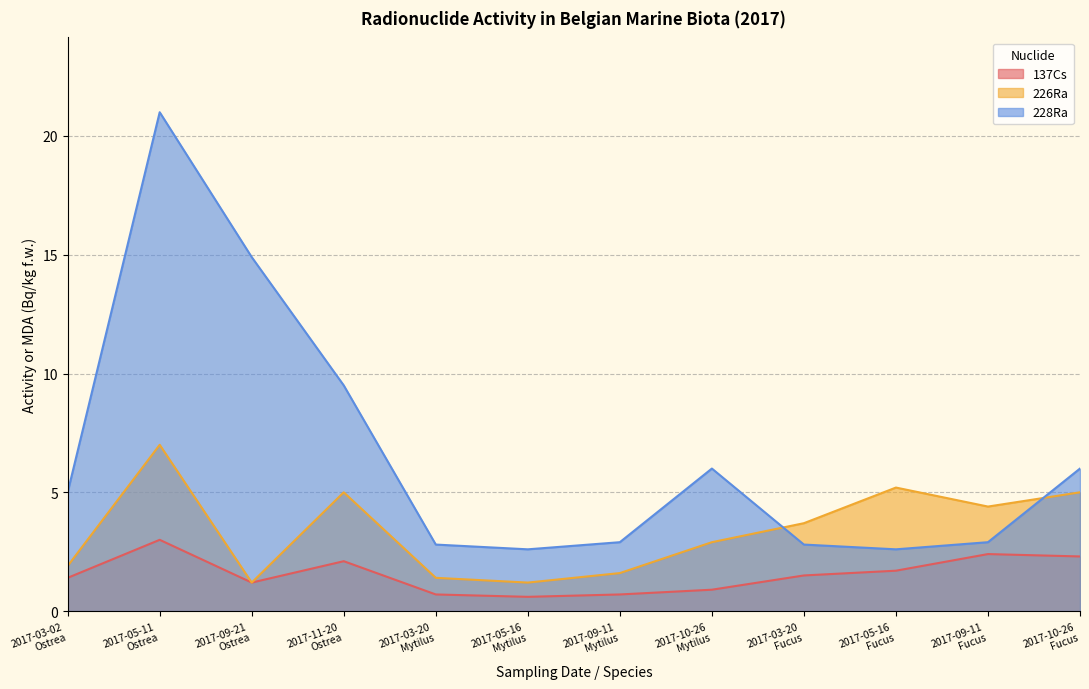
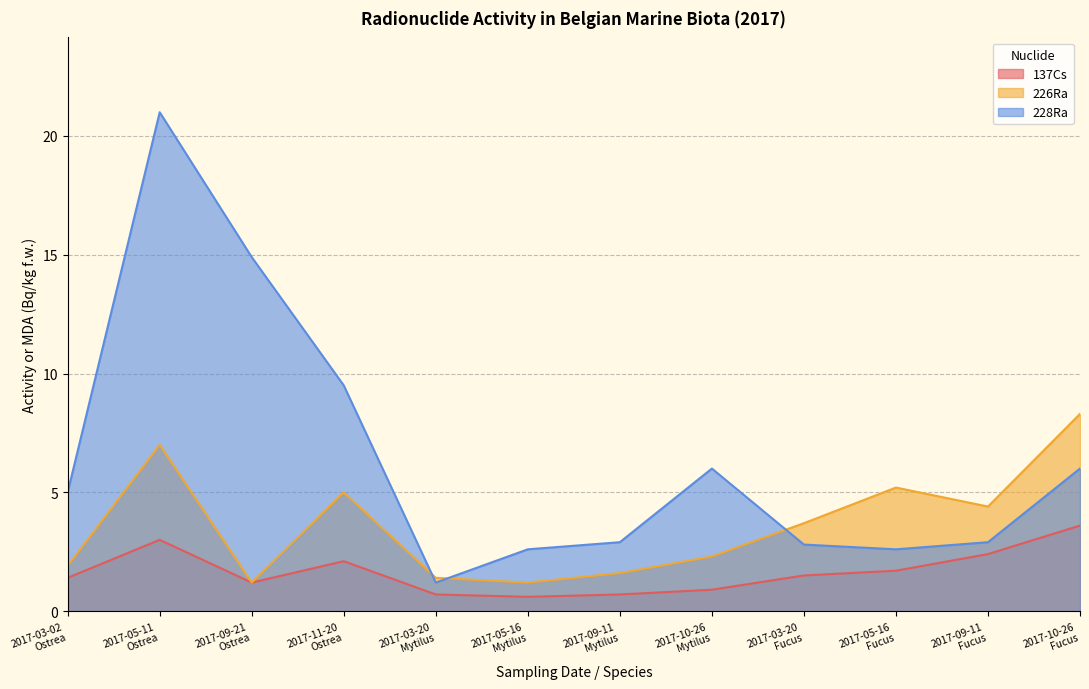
  {
    "137Cs": {
      "2017-03-02 Ostrea": 1.4,
      "2017-05-11 Ostrea": 3.0,
      "2017-11-20 Ostrea": 2.1,
      "2017-03-20 Mytilus": 0.7,
      "2017-05-16 Mytilus": 0.6,
      "2017-09-11 Mytilus": 0.7,
      "2017-10-26 Mytilus": 0.9,
      "2017-03-20 Fucus": 1.5,
      "2017-05-16 Fucus": 1.7,
      "2017-09-11 Fucus": 2.4,
-     "2017-10-26 Fucus": 2.3
+     "2017-10-26 Fucus": 3.6
    },
    "226Ra": {
      "2017-03-02 Ostrea": 1.9,
      "2017-05-11 Ostrea": 7.0,
      "2017-11-20 Ostrea": 5.0,
      "2017-03-20 Mytilus": 1.4,
      "2017-05-16 Mytilus": 1.2,
      "2017-09-11 Mytilus": 1.6,
-     "2017-10-26 Mytilus": 2.9,
+     "2017-10-26 Mytilus": 2.3,
      "2017-03-20 Fucus": 3.7,
      "2017-05-16 Fucus": 5.2,
      "2017-09-11 Fucus": 4.4,
-     "2017-10-26 Fucus": 5.0
+     "2017-10-26 Fucus": 8.3
    },
    "228Ra": {
      "2017-03-02 Ostrea": 5.0,
      "2017-05-11 Ostrea": 21.0,
      "2017-09-21 Ostrea": 14.9,
      "2017-11-20 Ostrea": 9.5,
-     "2017-03-20 Mytilus": 2.8,
+     "2017-03-20 Mytilus": 1.2,
      "2017-05-16 Mytilus": 2.6,
      "2017-09-11 Mytilus": 2.9,
      "2017-10-26 Mytilus": 6.0,
      "2017-03-20 Fucus": 2.8,
      "2017-05-16 Fucus": 2.6,
      "2017-09-11 Fucus": 2.9,
      "2017-10-26 Fucus": 6.0
    }
  }
